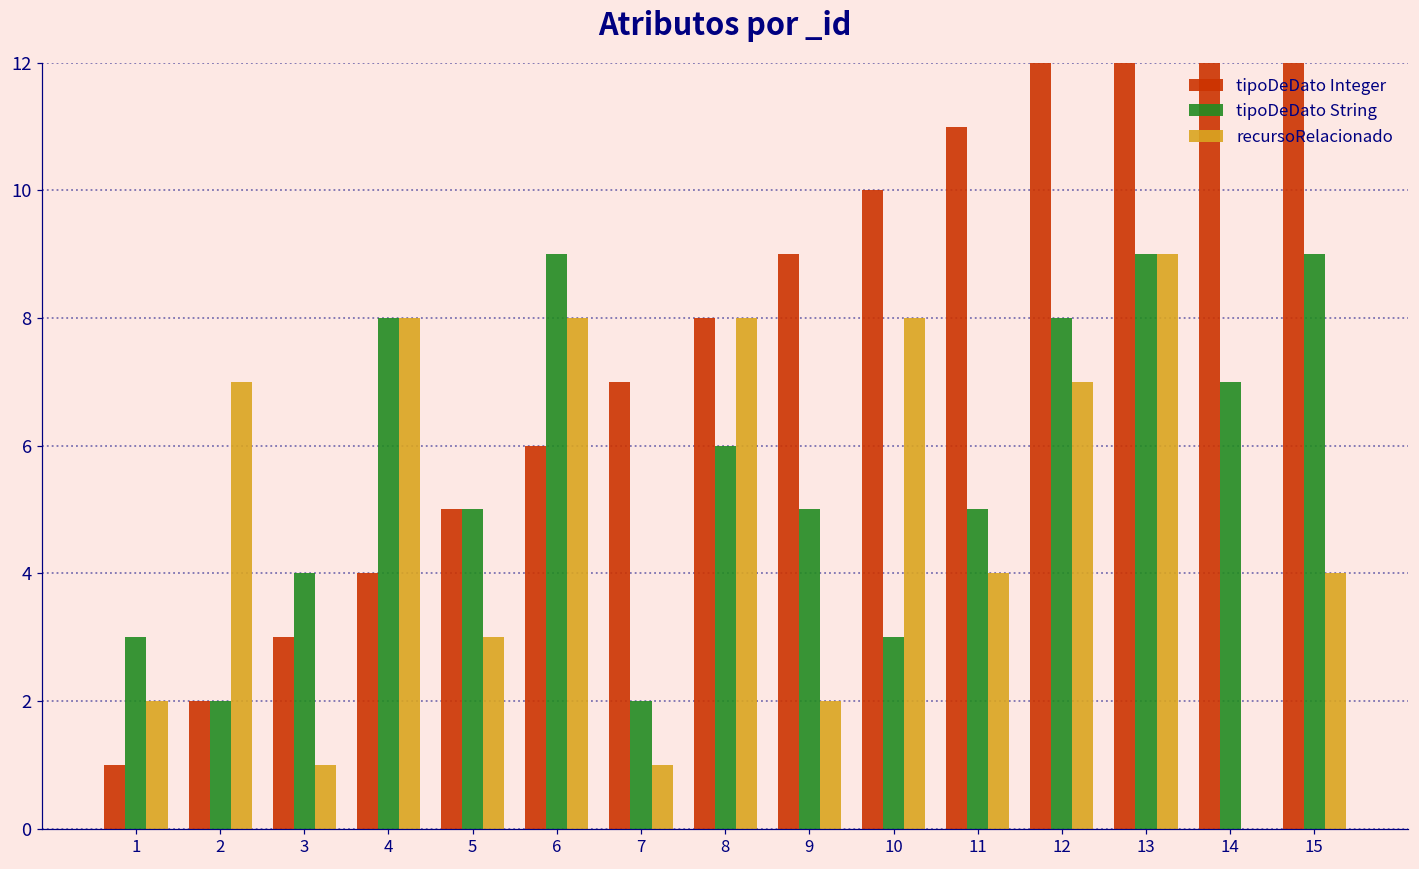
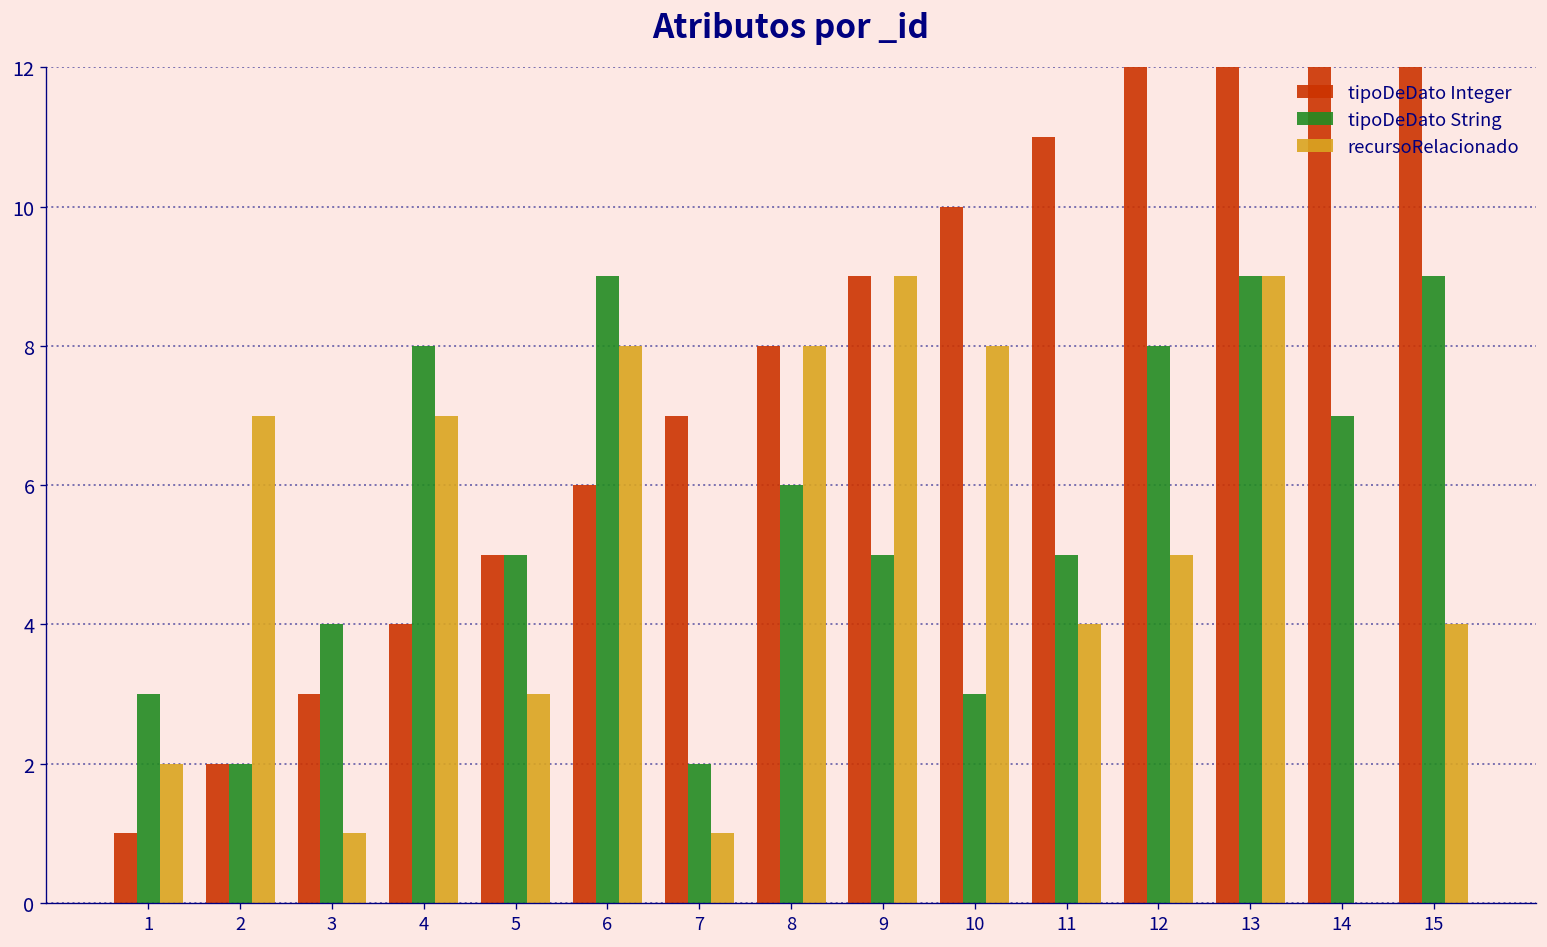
  {
    "tipoDeDato Integer": {
      "1": 1,
      "2": 2,
      "3": 3,
      "4": 4,
      "5": 5,
      "6": 6,
      "7": 7,
      "8": 8,
      "9": 9,
      "10": 10,
      "11": 11,
      "12": 12
    },
    "tipoDeDato String": {
      "1": 3,
      "2": 2,
      "3": 4,
      "4": 8,
      "5": 5,
      "6": 9,
      "7": 2,
      "8": 6,
      "9": 5,
      "10": 3,
      "11": 5,
      "12": 8,
      "13": 9,
      "14": 7,
      "15": 9
    },
    "recursoRelacionado": {
      "1": 2,
      "2": 7,
      "3": 1,
-     "4": 8,
+     "4": 7,
      "5": 3,
      "6": 8,
      "7": 1,
      "8": 8,
-     "9": 2,
+     "9": 9,
      "10": 8,
      "11": 4,
-     "12": 7,
+     "12": 5,
      "13": 9,
      "14": 0,
      "15": 4
    }
  }
